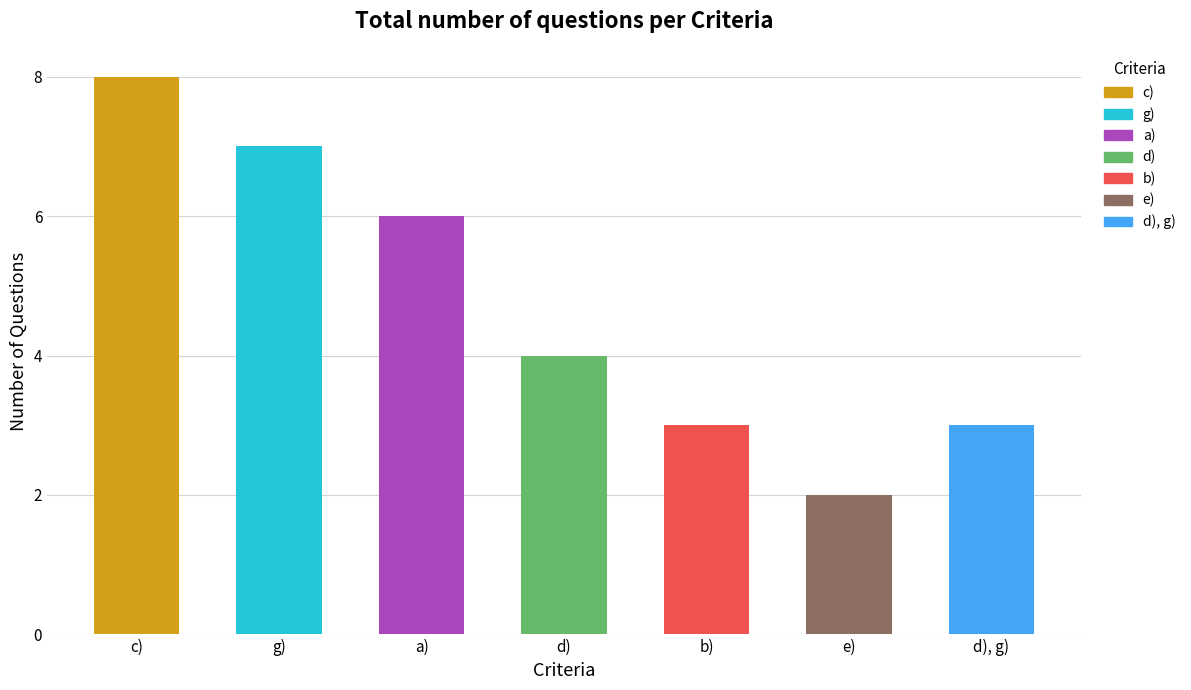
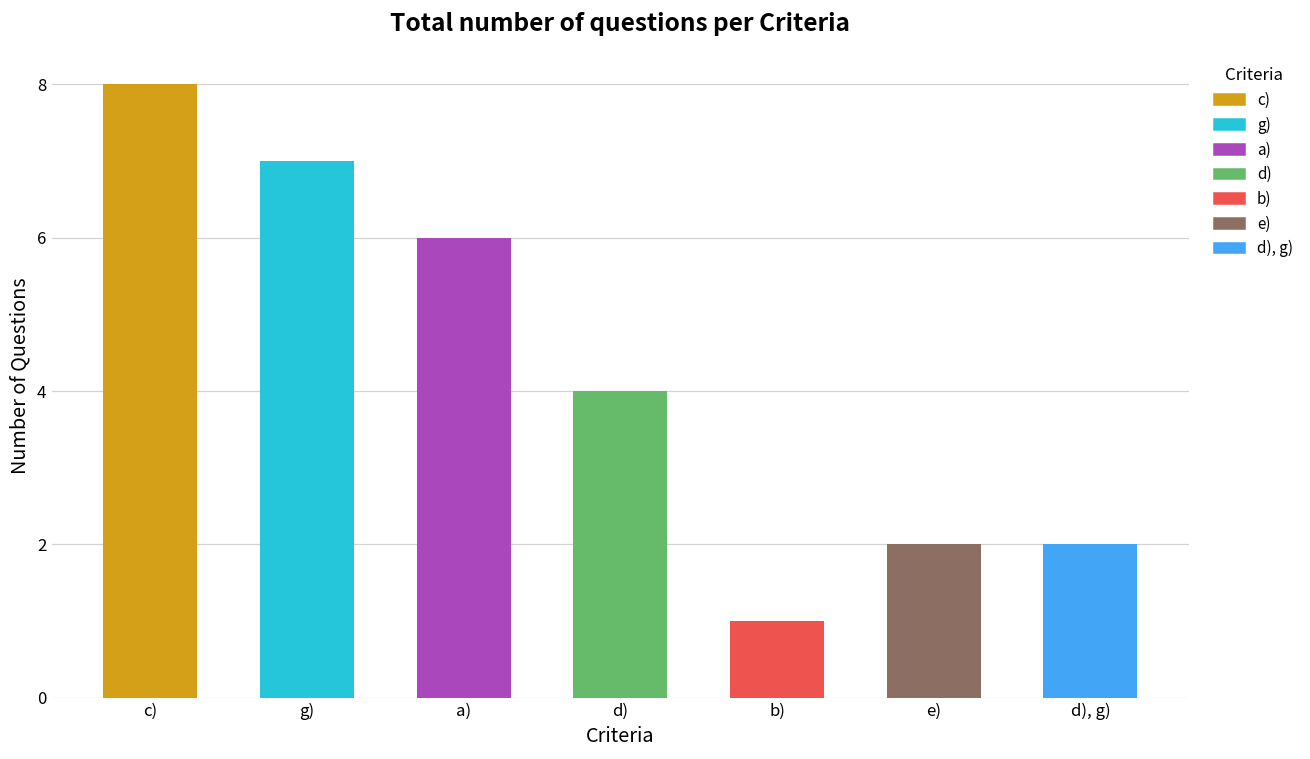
  {
    "c)": 8,
    "g)": 7,
    "a)": 6,
    "d)": 4,
-   "b)": 3,
+   "b)": 1,
    "e)": 2,
-   "d), g)": 3
+   "d), g)": 2
  }
